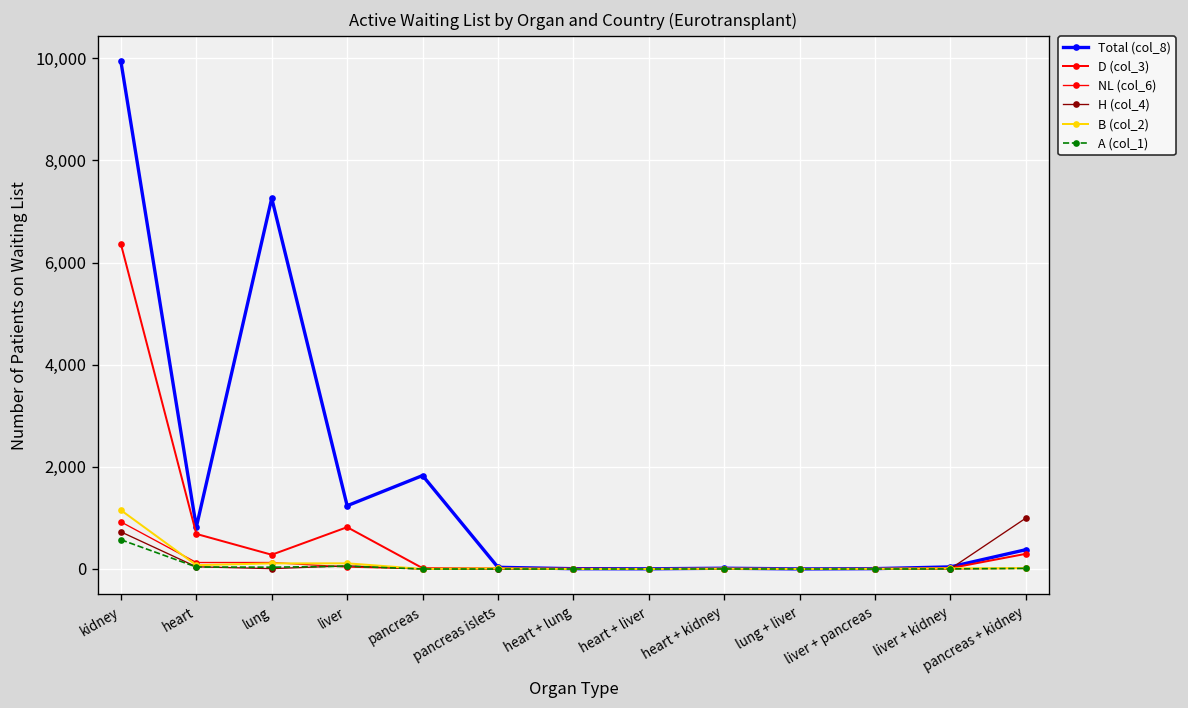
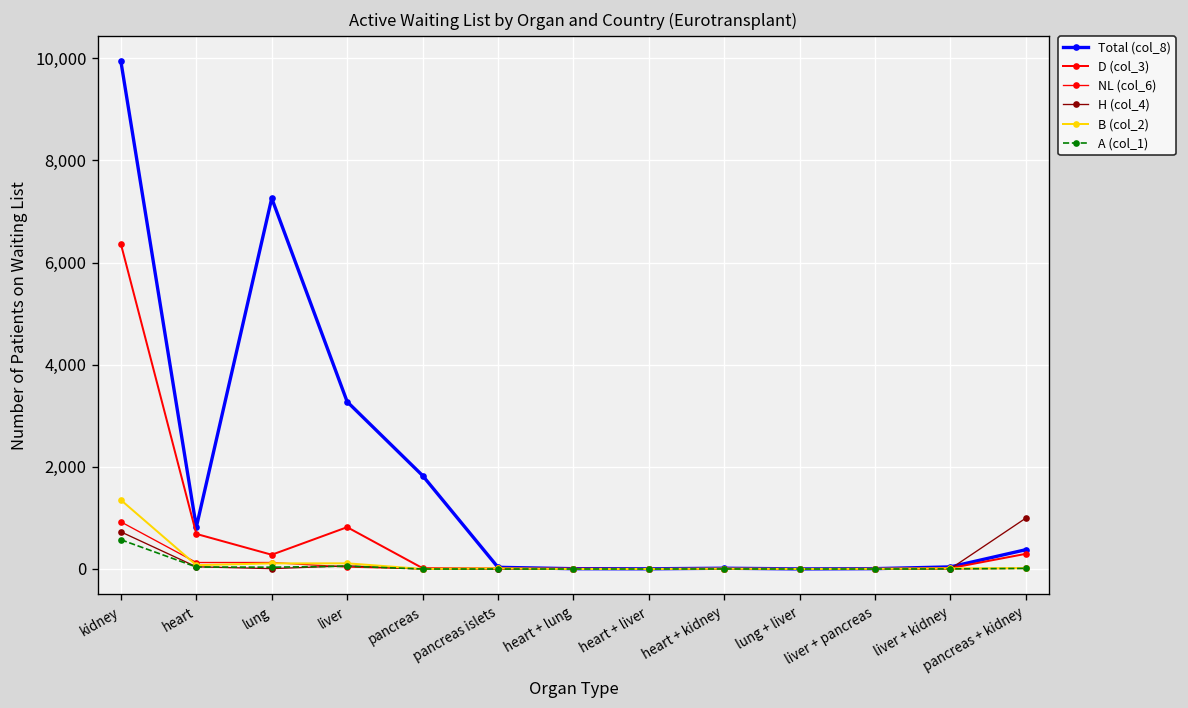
  {
    "Total (col_8)": {
      "kidney": "9,900",
      "heart": "800",
      "lung": "7,300",
-     "liver": "1,200",
+     "liver": "3,300",
      "pancreas": "1,800",
      "pancreas + kidney": "400"
    },
    "H (col_4)": {
      "kidney": "700",
      "pancreas + kidney": "1,000"
    },
    "B (col_2)": {
-     "kidney": "1,200"
+     "kidney": "1,400"
    },
    "A (col_1)": {
      "kidney": "600"
    }
  }
